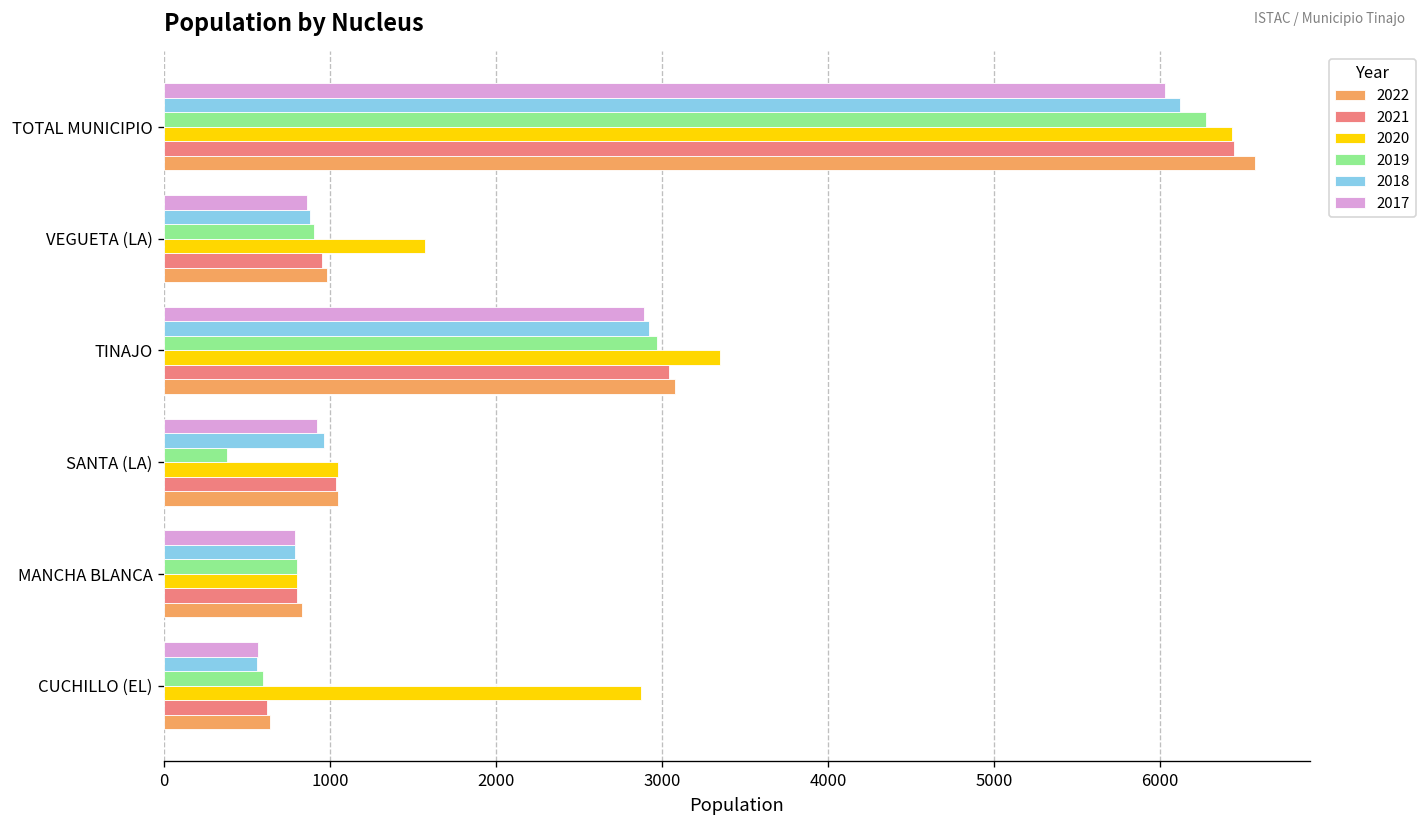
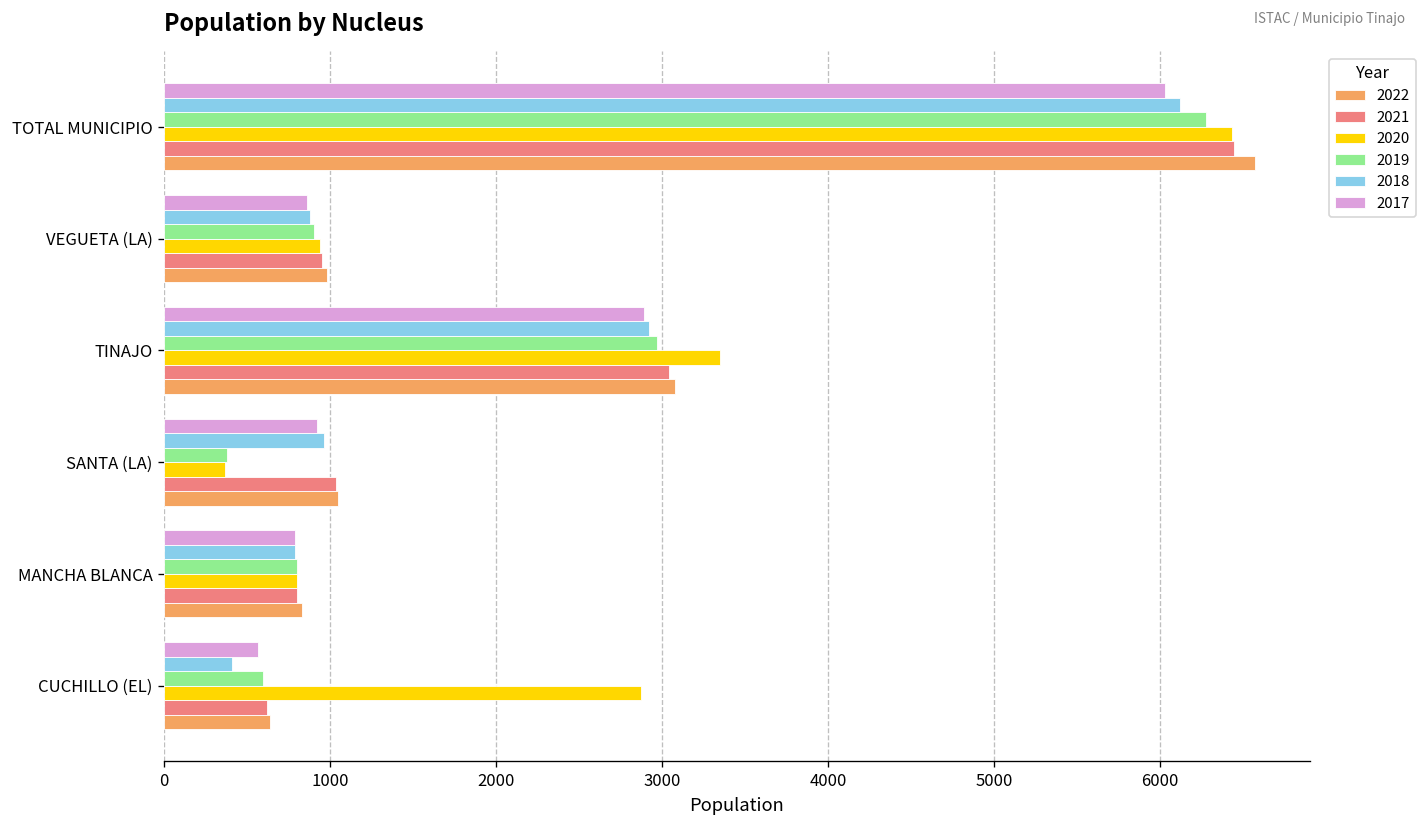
  {
    "2020": {
      "TOTAL MUNICIPIO": 6430,
-     "VEGUETA (LA)": 1570,
+     "VEGUETA (LA)": 940,
      "TINAJO": 3350,
-     "SANTA (LA)": 1050,
+     "SANTA (LA)": 370,
      "MANCHA BLANCA": 800,
      "CUCHILLO (EL)": 2870
    },
    "2019": {
      "TOTAL MUNICIPIO": 6280,
      "VEGUETA (LA)": 900,
      "TINAJO": 2970,
      "SANTA (LA)": 380,
      "MANCHA BLANCA": 800,
      "CUCHILLO (EL)": 590
    },
    "2018": {
      "TOTAL MUNICIPIO": 6120,
      "VEGUETA (LA)": 880,
      "TINAJO": 2920,
      "SANTA (LA)": 960,
      "MANCHA BLANCA": 790,
-     "CUCHILLO (EL)": 560
+     "CUCHILLO (EL)": 410
    },
    "2017": {
      "TOTAL MUNICIPIO": 6030,
      "VEGUETA (LA)": 860,
      "TINAJO": 2890,
      "SANTA (LA)": 920,
      "MANCHA BLANCA": 790,
      "CUCHILLO (EL)": 570
    }
  }
